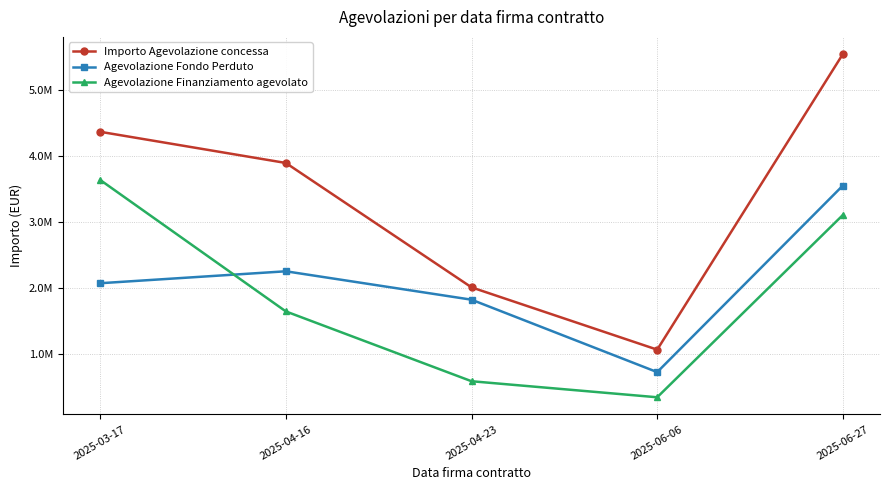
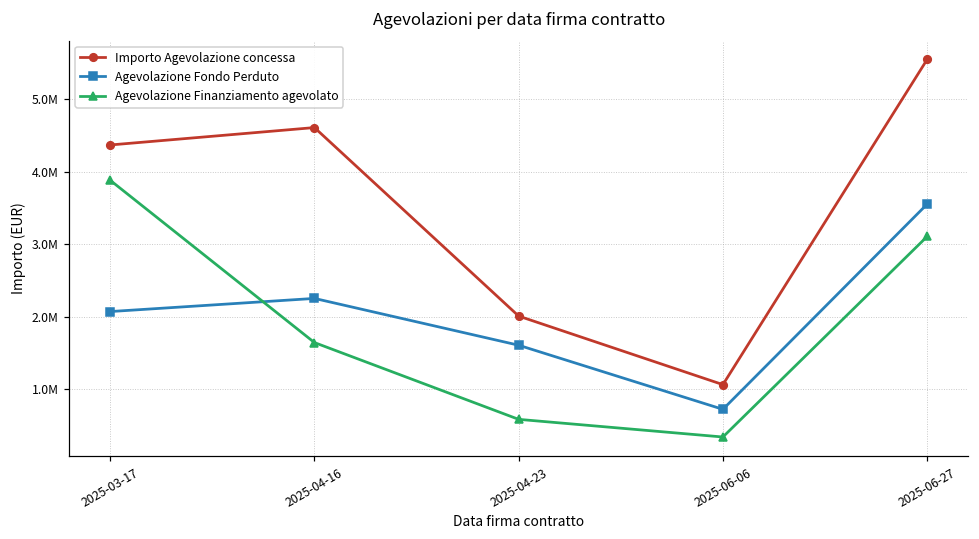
  {
    "Importo Agevolazione concessa": {
      "2025-03-17": 4400000,
-     "2025-04-16": 3900000,
+     "2025-04-16": 4600000,
      "2025-04-23": 2000000,
      "2025-06-06": 1100000,
      "2025-06-27": 5600000
    },
    "Agevolazione Fondo Perduto": {
      "2025-03-17": 2100000,
      "2025-04-16": 2300000,
-     "2025-04-23": 1800000,
+     "2025-04-23": 1600000,
      "2025-06-06": 700000,
      "2025-06-27": 3600000
    },
    "Agevolazione Finanziamento agevolato": {
-     "2025-03-17": 3600000,
+     "2025-03-17": 3900000,
      "2025-04-16": 1600000,
      "2025-04-23": 600000,
      "2025-06-06": 300000,
      "2025-06-27": 3100000
    }
  }
